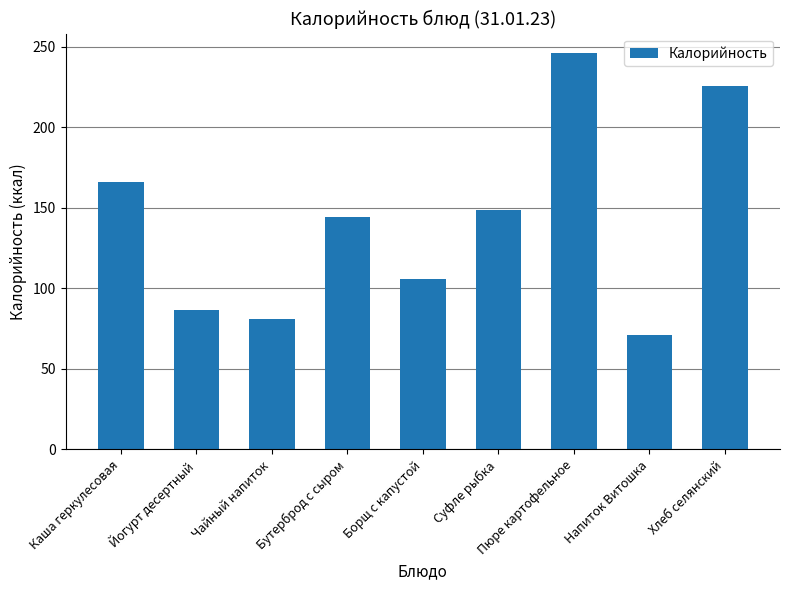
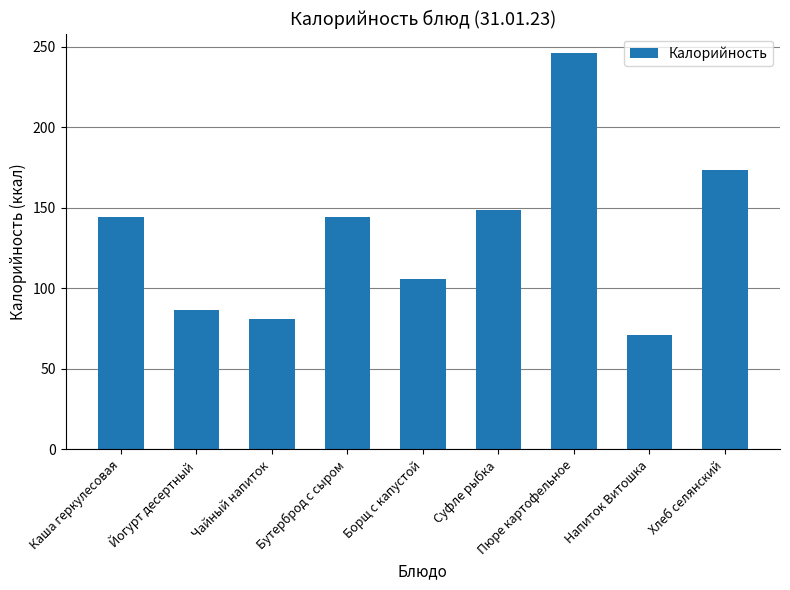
  {
-   "Каша геркулесовая": 166,
+   "Каша геркулесовая": 144,
    "Йогурт десертный": 86,
    "Чайный напиток": 81,
    "Бутерброд с сыром": 144,
    "Борщ с капустой": 106,
    "Суфле рыбка": 149,
    "Пюре картофельное": 246,
    "Напиток Витошка": 71,
-   "Хлеб селянский": 226
+   "Хлеб селянский": 174
  }
